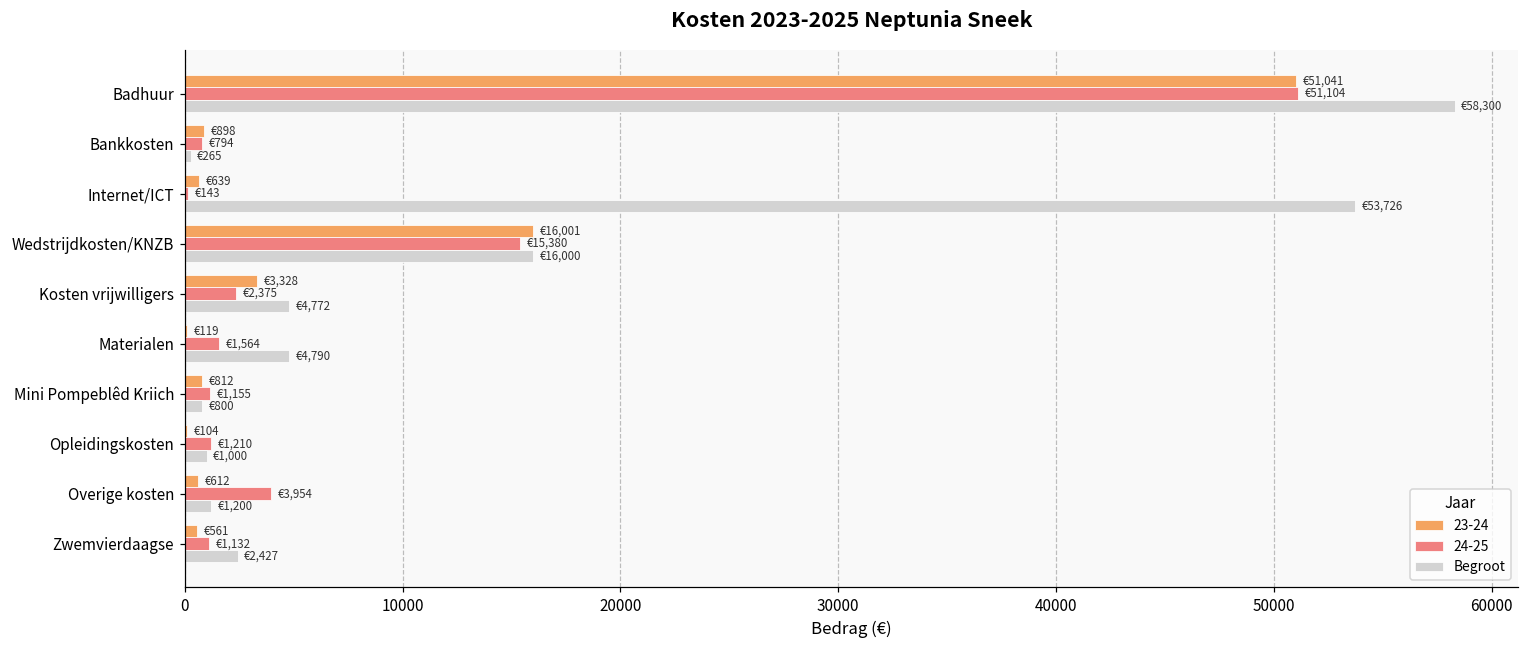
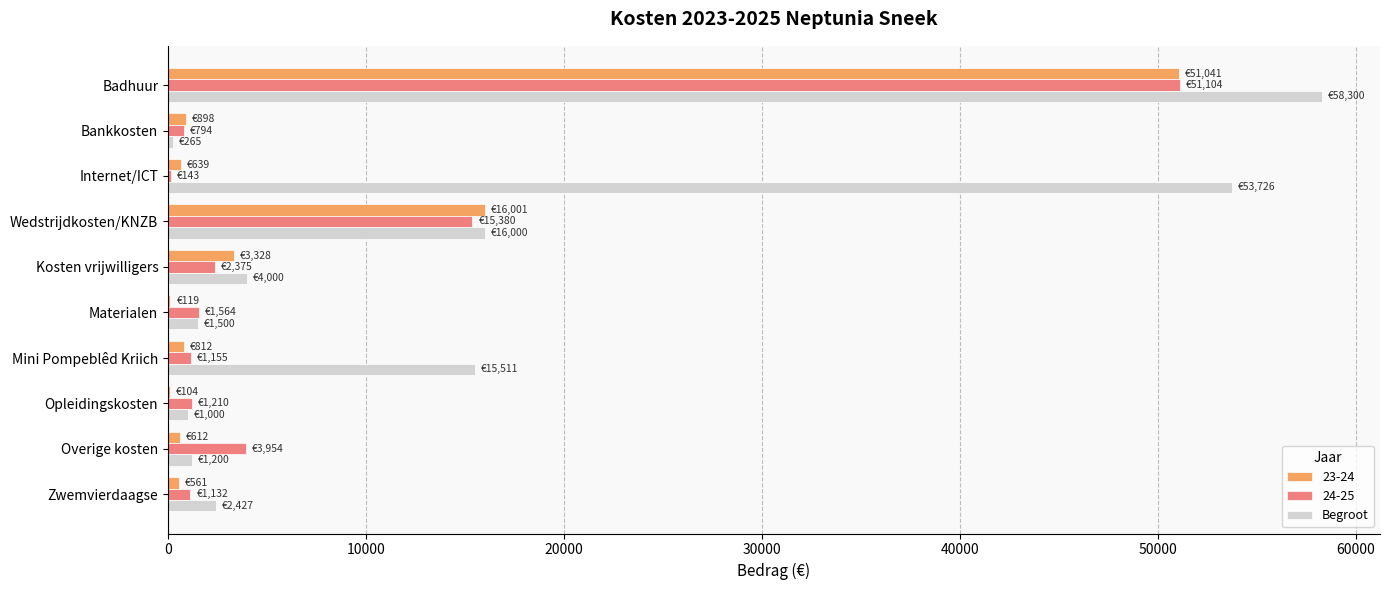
  {
    "Begroot": {
      "Badhuur": "€58,300",
      "Bankkosten": "€265",
      "Internet/ICT": "€53,726",
      "Wedstrijdkosten/KNZB": "€16,000",
-     "Kosten vrijwilligers": "€4,772",
-     "Materialen": "€4,790",
-     "Mini Pompeblêd Kriich": "€800",
+     "Kosten vrijwilligers": "€4,000",
+     "Materialen": "€1,500",
+     "Mini Pompeblêd Kriich": "€15,511",
      "Opleidingskosten": "€1,000",
      "Overige kosten": "€1,200",
      "Zwemvierdaagse": "€2,427"
    }
  }
